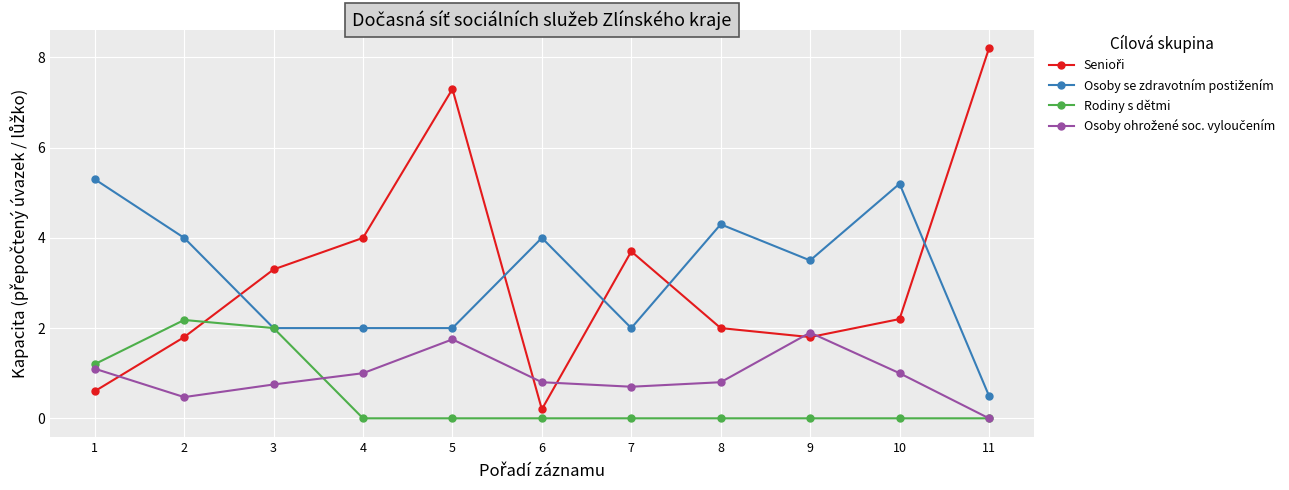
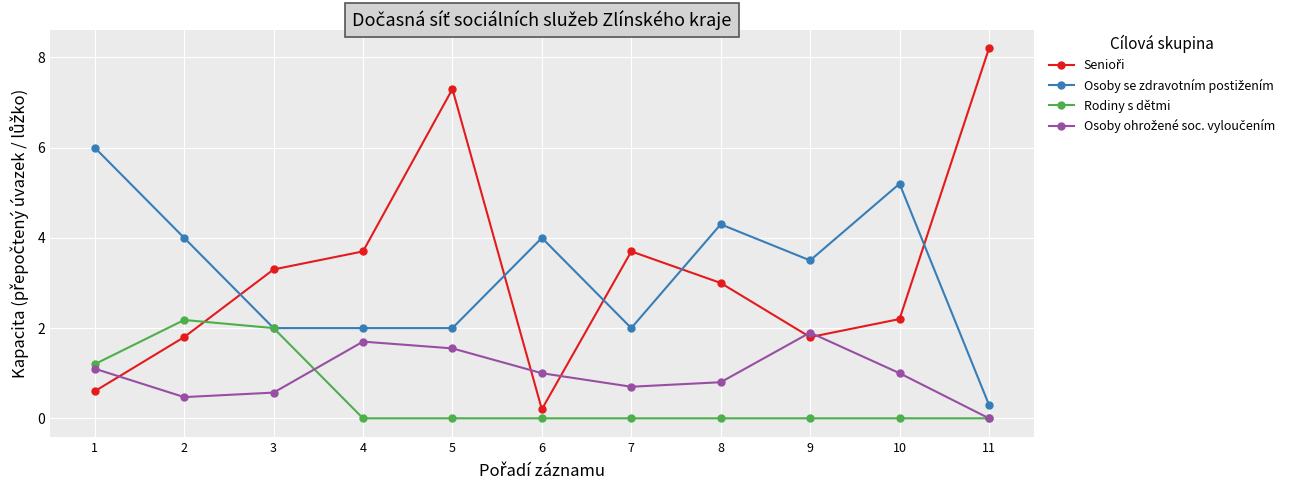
  {
    "Senioři": {
      "1": 0.6,
      "2": 1.8,
      "3": 3.3,
-     "4": 4.0,
+     "4": 3.7,
      "5": 7.3,
      "6": 0.2,
      "7": 3.7,
-     "8": 2,
+     "8": 3,
      "9": 1.8,
      "10": 2.2,
      "11": 8.2
    },
    "Osoby se zdravotním postižením": {
-     "1": 5.3,
+     "1": 6.0,
      "2": 4.0,
      "4": 2.0,
      "5": 2.0,
      "6": 4.0,
      "7": 2.0,
      "8": 4.3,
      "9": 3.5,
      "10": 5.2,
-     "11": 0.5
+     "11": 0.3
    },
    "Rodiny s dětmi": {
      "1": 1.2,
      "2": 2.2,
      "4": 0.0,
      "5": 0.0,
      "6": 0.0,
      "7": 0.0,
      "8": 0.0,
      "9": 0.0,
      "10": 0.0
    },
    "Osoby ohrožené soc. vyloučením": {
      "1": 1.1,
      "2": 0.5,
-     "3": 0.8,
-     "4": 1.0,
-     "5": 1.8,
-     "6": 0.8,
+     "3": 0.6,
+     "4": 1.7,
+     "5": 1.6,
+     "6": 1.0,
      "7": 0.7,
      "8": 0.8,
      "9": 1.9,
      "10": 1.0
    }
  }
